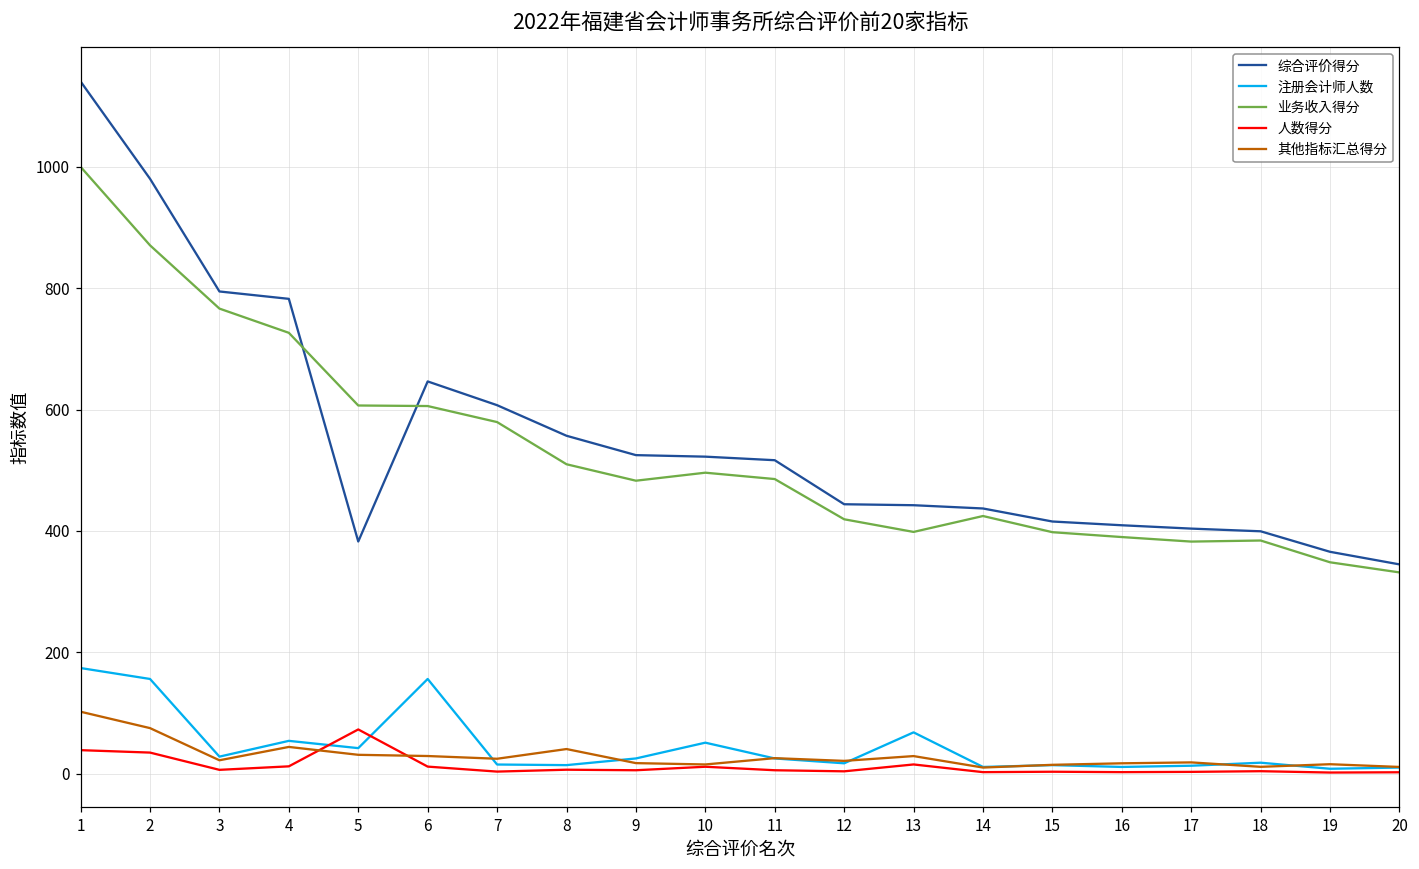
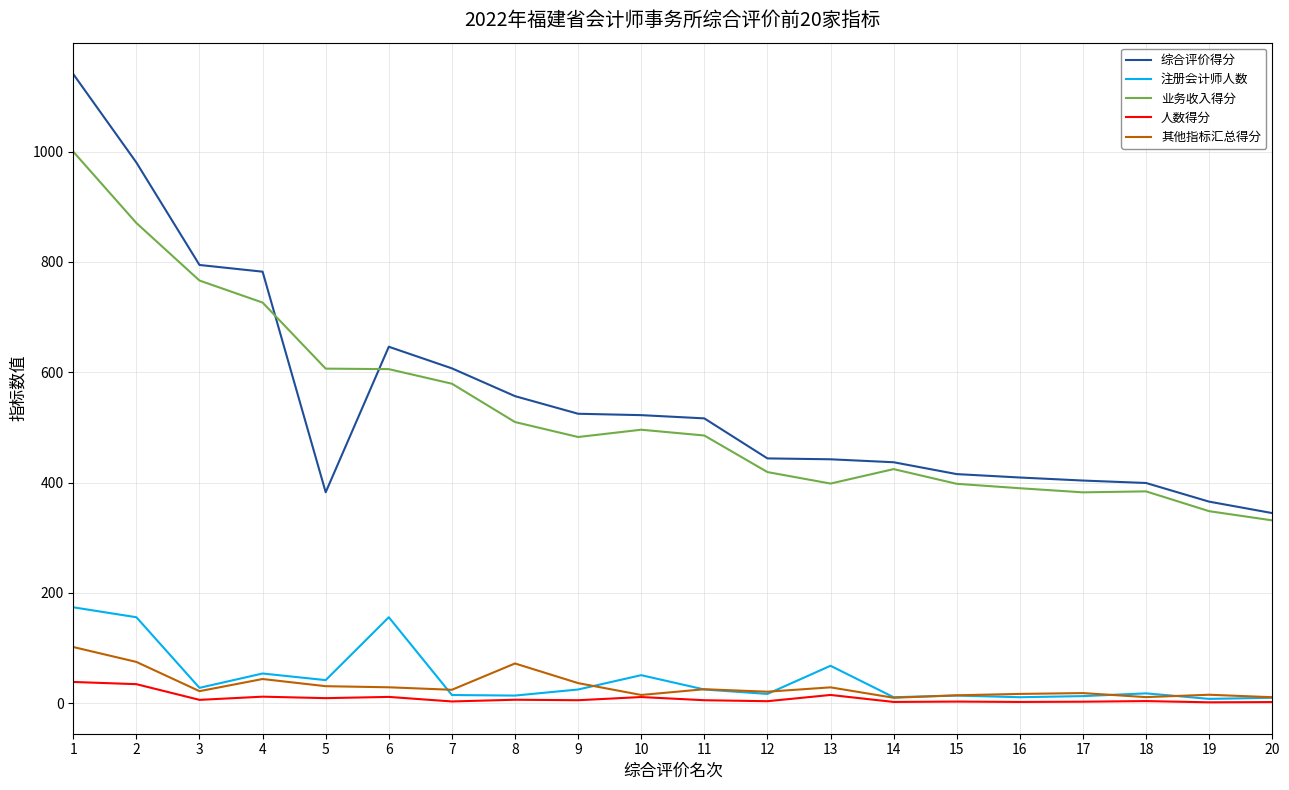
  {
    "综合评价得分": {
      "1": 1140,
      "2": 980,
      "3": 790,
      "4": 780,
      "5": 380,
      "6": 650,
      "7": 610,
      "8": 560,
      "9": 520,
      "10": 520,
      "11": 520,
      "12": 440,
      "13": 440,
      "14": 440,
      "15": 420,
      "16": 410,
      "17": 400,
      "18": 400,
      "19": 370,
      "20": 340
    },
    "注册会计师人数": {
      "1": 170,
      "2": 160,
      "3": 30,
      "4": 50,
      "5": 40,
      "6": 160,
      "7": 20,
      "8": 10,
      "9": 30,
      "10": 50,
      "13": 70,
      "16": 10,
      "17": 10,
      "18": 20,
      "19": 10
    },
    "业务收入得分": {
      "1": 1000,
      "2": 870,
      "3": 770,
      "4": 730,
      "5": 610,
      "6": 610,
      "7": 580,
      "8": 510,
      "9": 480,
      "10": 500,
      "11": 490,
      "12": 420,
      "13": 400,
      "14": 420,
      "15": 400,
      "16": 390,
      "17": 380,
      "18": 380,
      "19": 350,
      "20": 330
    },
    "人数得分": {
      "1": 40,
      "2": 30,
      "3": 10,
      "4": 10,
-     "5": 70,
+     "5": 10,
      "6": 10,
      "7": 0,
      "8": 10,
      "9": 10,
      "11": 10,
      "12": 0,
      "13": 20,
      "14": 0,
      "15": 0,
      "16": 0,
      "17": 0,
      "18": 0,
      "19": 0,
      "20": 0
    },
    "其他指标汇总得分": {
      "1": 100,
      "2": 80,
      "3": 20,
      "4": 40,
      "5": 30,
      "6": 30,
      "7": 20,
-     "8": 40,
-     "9": 20,
+     "8": 70,
+     "9": 40,
      "13": 30,
      "16": 20,
      "17": 20,
      "18": 10,
      "19": 20
    }
  }
